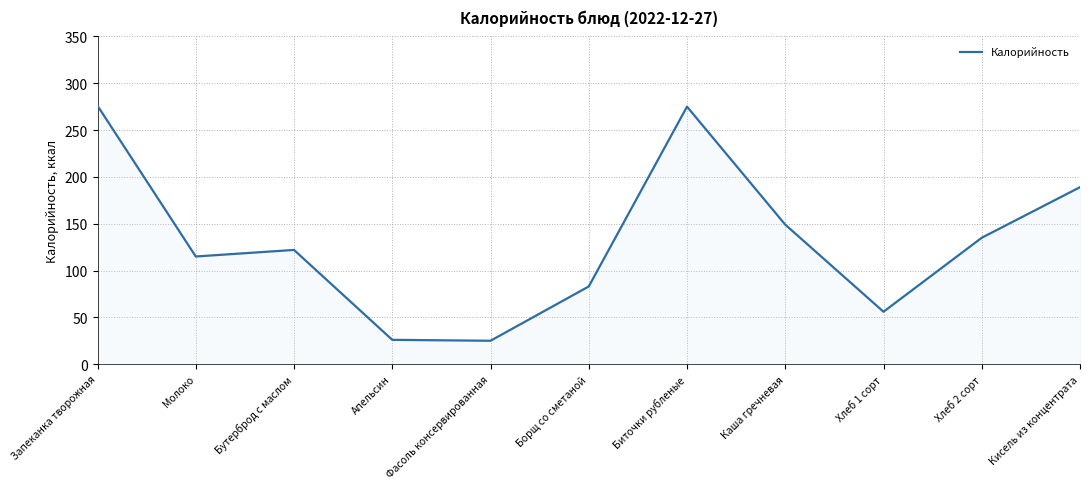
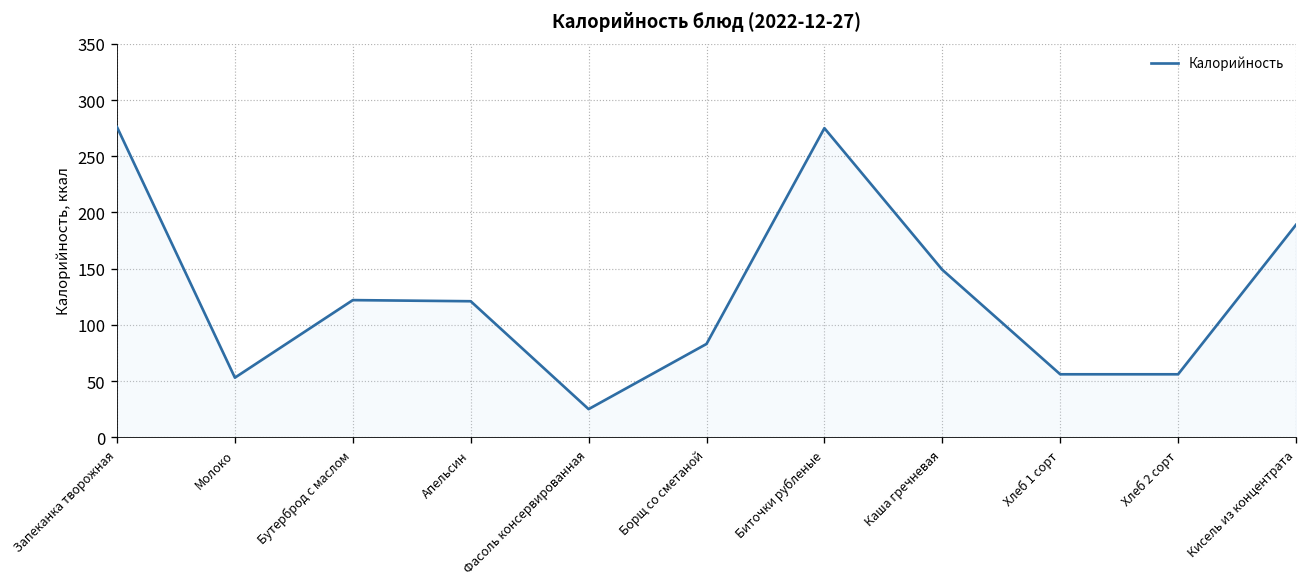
  {
    "Запеканка творожная": 280,
-   "Молоко": 120,
+   "Молоко": 50,
    "Бутерброд с маслом": 120,
-   "Апельсин": 30,
+   "Апельсин": 120,
    "Фасоль консервированная": 30,
    "Борщ со сметаной": 80,
    "Биточки рубленые": 280,
    "Каша гречневая": 150,
    "Хлеб 1 сорт": 60,
-   "Хлеб 2 сорт": 140,
+   "Хлеб 2 сорт": 60,
    "Кисель из концентрата": 190
  }
